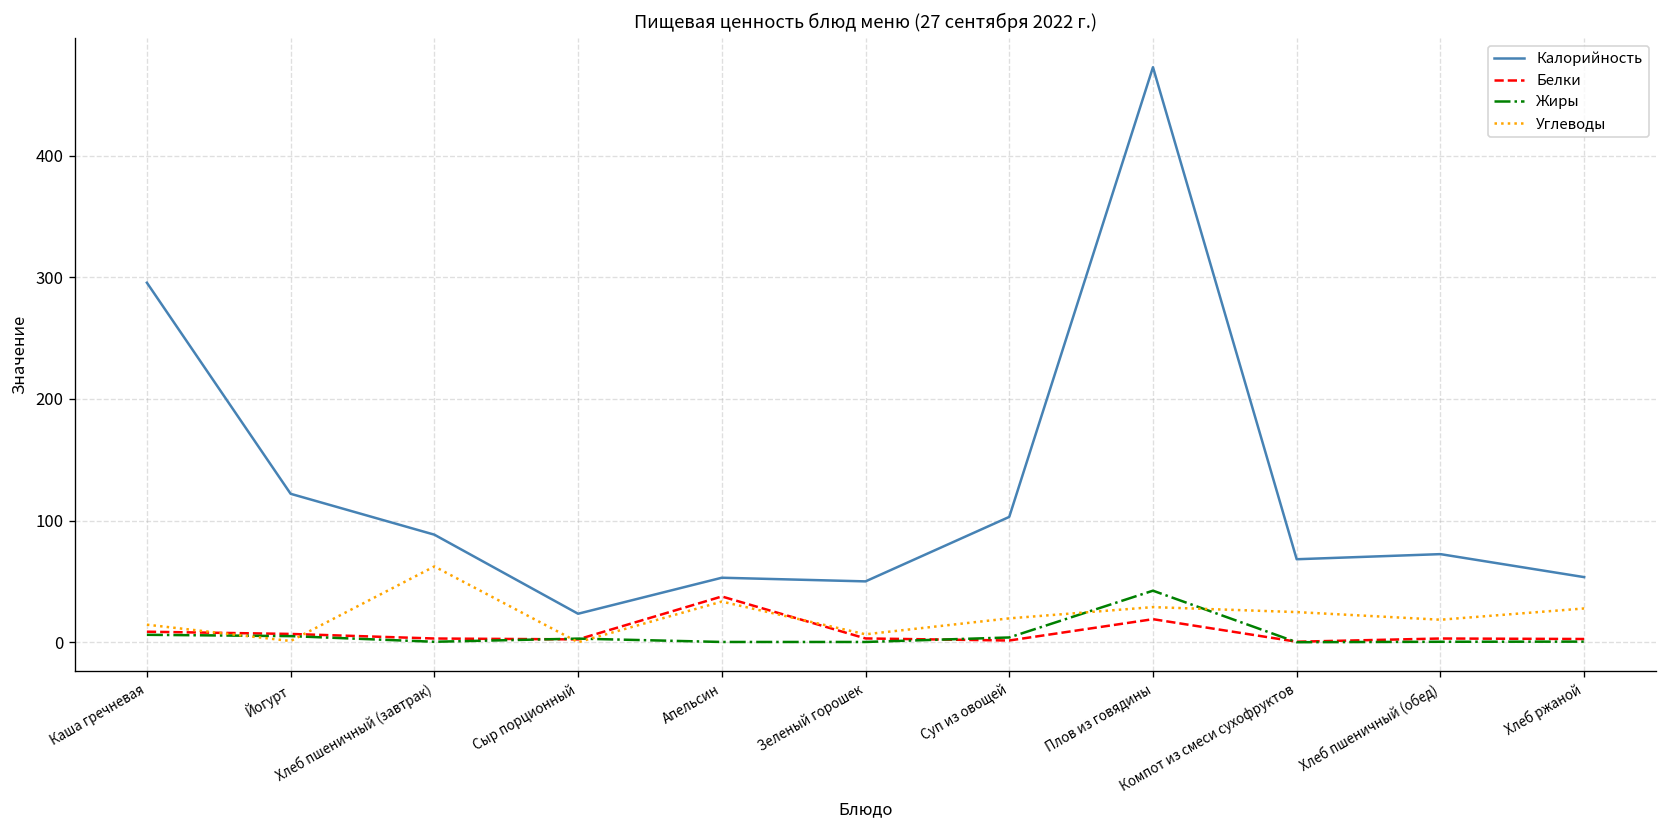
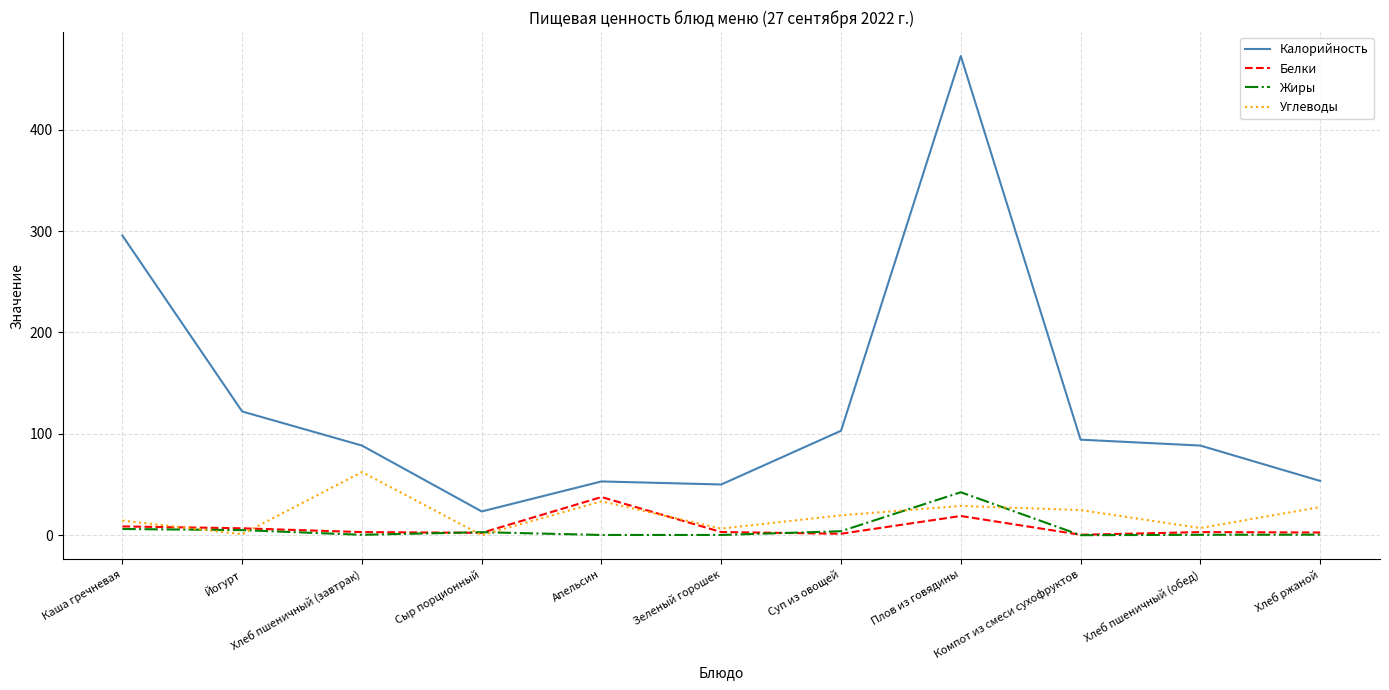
  {
    "Калорийность": {
      "Каша гречневая": 296,
      "Йогурт": 122,
      "Хлеб пшеничный (завтрак)": 88,
      "Сыр порционный": 23,
      "Апельсин": 53,
      "Зеленый горошек": 50,
      "Суп из овощей": 103,
      "Плов из говядины": 473,
-     "Компот из смеси сухофруктов": 68,
-     "Хлеб пшеничный (обед)": 72,
+     "Компот из смеси сухофруктов": 94,
+     "Хлеб пшеничный (обед)": 88,
      "Хлеб ржаной": 54
    },
    "Белки": {
      "Каша гречневая": 9,
      "Хлеб пшеничный (завтрак)": 3,
      "Апельсин": 38,
      "Зеленый горошек": 3,
      "Суп из овощей": 1,
      "Плов из говядины": 19,
      "Хлеб пшеничный (обед)": 3
    },
    "Жиры": {
      "Каша гречневая": 6,
      "Хлеб пшеничный (завтрак)": 0,
      "Апельсин": 0,
      "Зеленый горошек": 0,
      "Суп из овощей": 4,
      "Плов из говядины": 42,
      "Хлеб пшеничный (обед)": 0
    },
    "Углеводы": {
      "Каша гречневая": 14,
      "Йогурт": 1,
      "Хлеб пшеничный (завтрак)": 62,
      "Апельсин": 33,
      "Зеленый горошек": 7,
      "Суп из овощей": 20,
      "Плов из говядины": 29,
      "Компот из смеси сухофруктов": 25,
-     "Хлеб пшеничный (обед)": 18,
+     "Хлеб пшеничный (обед)": 7,
      "Хлеб ржаной": 28
    }
  }
